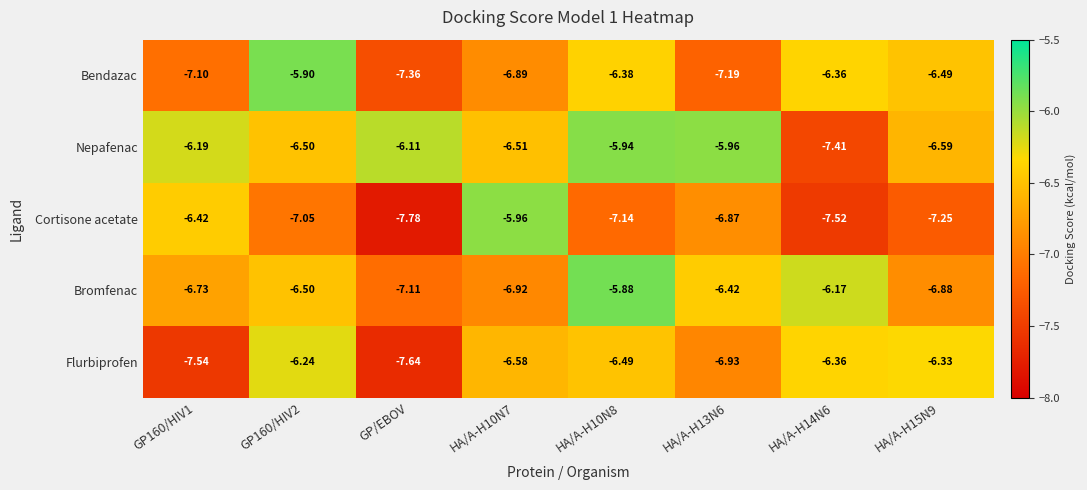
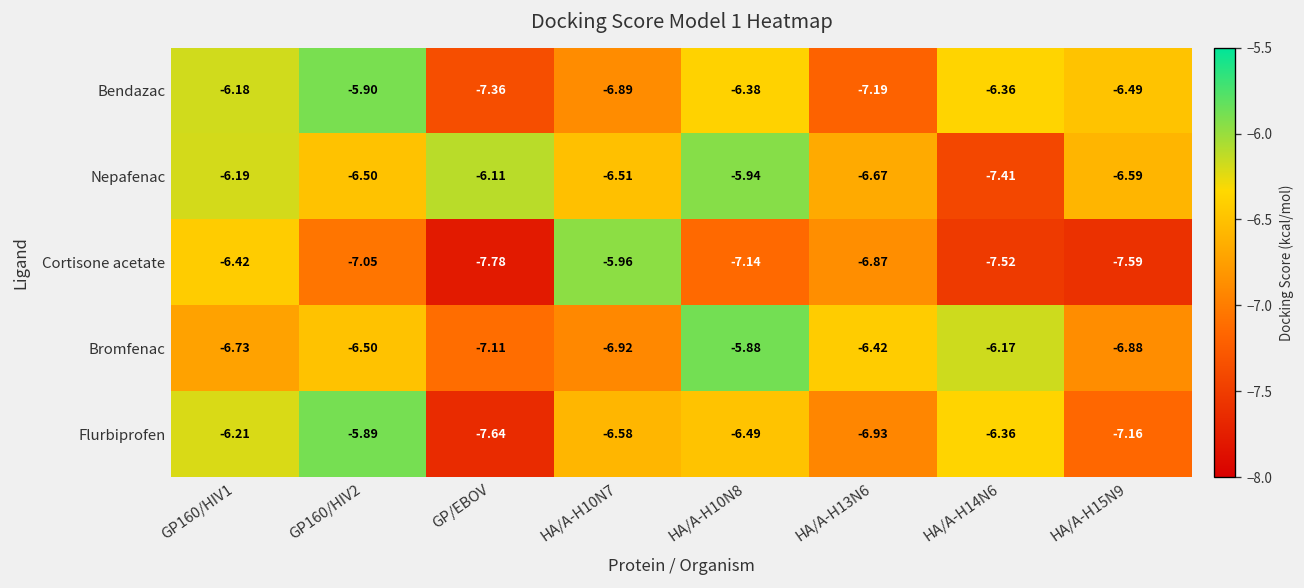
  {
    "Bendazac": {
-     "GP160/HIV1": -7.10,
+     "GP160/HIV1": -6.18,
      "GP160/HIV2": -5.90,
      "GP/EBOV": -7.36,
      "HA/A-H10N7": -6.89,
      "HA/A-H10N8": -6.38,
      "HA/A-H13N6": -7.19,
      "HA/A-H14N6": -6.36,
      "HA/A-H15N9": -6.49
    },
    "Nepafenac": {
      "GP160/HIV1": -6.19,
      "GP160/HIV2": -6.50,
      "GP/EBOV": -6.11,
      "HA/A-H10N7": -6.51,
      "HA/A-H10N8": -5.94,
-     "HA/A-H13N6": -5.96,
+     "HA/A-H13N6": -6.67,
      "HA/A-H14N6": -7.41,
      "HA/A-H15N9": -6.59
    },
    "Cortisone acetate": {
      "GP160/HIV1": -6.42,
      "GP160/HIV2": -7.05,
      "GP/EBOV": -7.78,
      "HA/A-H10N7": -5.96,
      "HA/A-H10N8": -7.14,
      "HA/A-H13N6": -6.87,
      "HA/A-H14N6": -7.52,
-     "HA/A-H15N9": -7.25
+     "HA/A-H15N9": -7.59
    },
    "Bromfenac": {
      "GP160/HIV1": -6.73,
      "GP160/HIV2": -6.50,
      "GP/EBOV": -7.11,
      "HA/A-H10N7": -6.92,
      "HA/A-H10N8": -5.88,
      "HA/A-H13N6": -6.42,
      "HA/A-H14N6": -6.17,
      "HA/A-H15N9": -6.88
    },
    "Flurbiprofen": {
-     "GP160/HIV1": -7.54,
-     "GP160/HIV2": -6.24,
+     "GP160/HIV1": -6.21,
+     "GP160/HIV2": -5.89,
      "GP/EBOV": -7.64,
      "HA/A-H10N7": -6.58,
      "HA/A-H10N8": -6.49,
      "HA/A-H13N6": -6.93,
      "HA/A-H14N6": -6.36,
-     "HA/A-H15N9": -6.33
+     "HA/A-H15N9": -7.16
    }
  }
